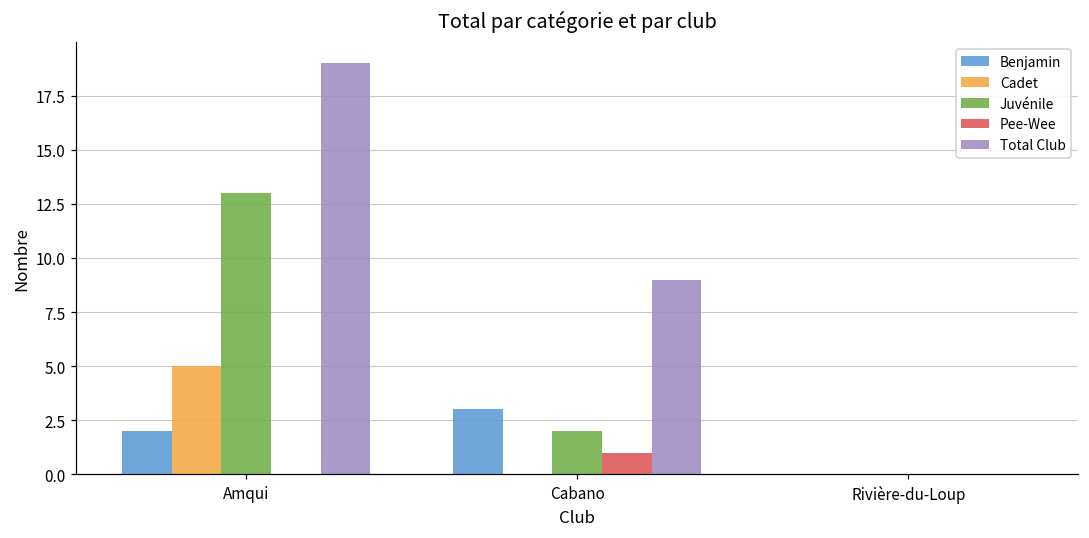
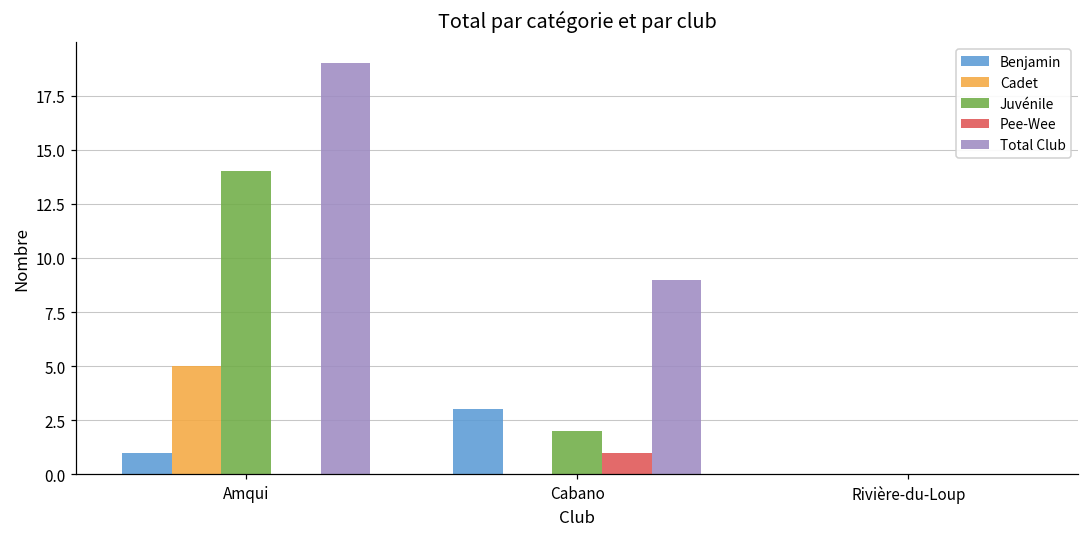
  {
    "Benjamin": {
-     "Amqui": 2,
+     "Amqui": 1,
      "Cabano": 3,
      "Rivière-du-Loup": 0
    },
    "Cadet": {
      "Amqui": 5,
      "Cabano": 0,
      "Rivière-du-Loup": 0
    },
    "Juvénile": {
-     "Amqui": 13,
+     "Amqui": 14,
      "Cabano": 2,
      "Rivière-du-Loup": 0
    },
    "Pee-Wee": {
      "Amqui": 0,
      "Cabano": 1,
      "Rivière-du-Loup": 0
    },
    "Total Club": {
      "Amqui": 19,
      "Cabano": 9,
      "Rivière-du-Loup": 0
    }
  }
